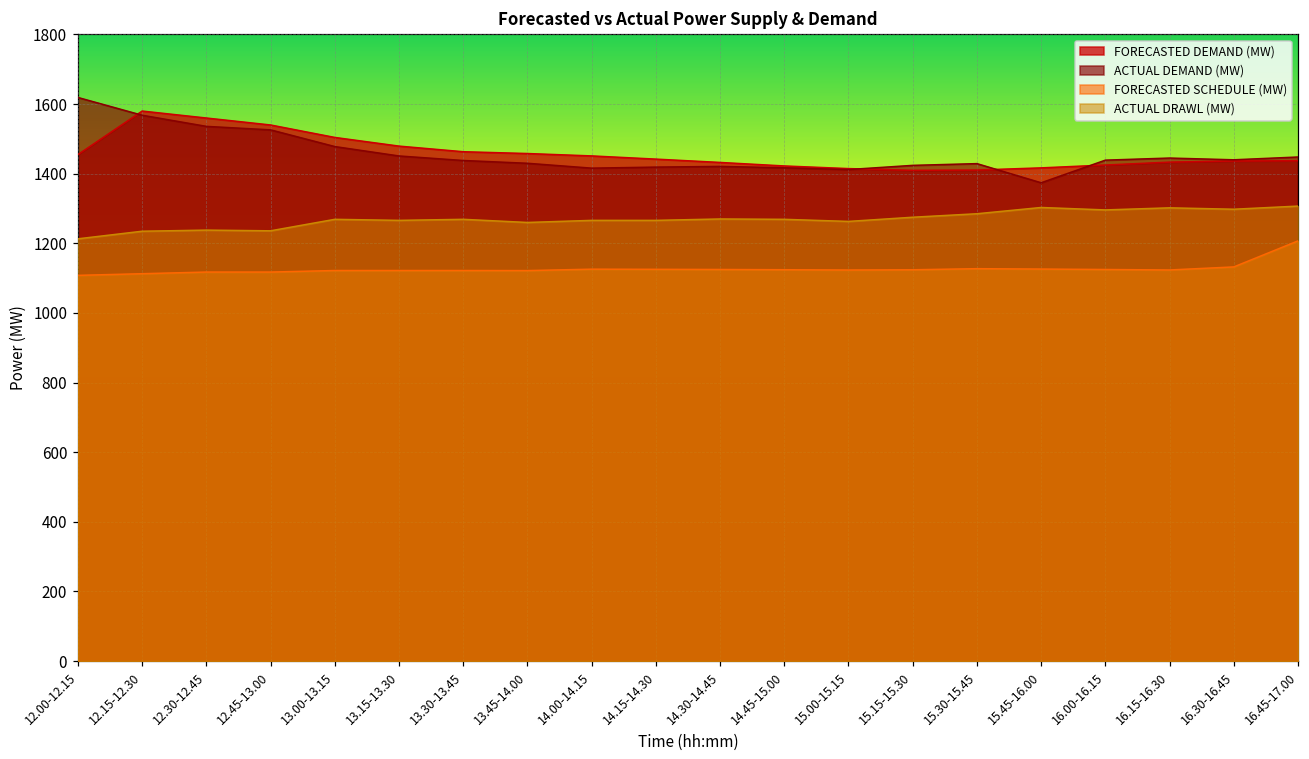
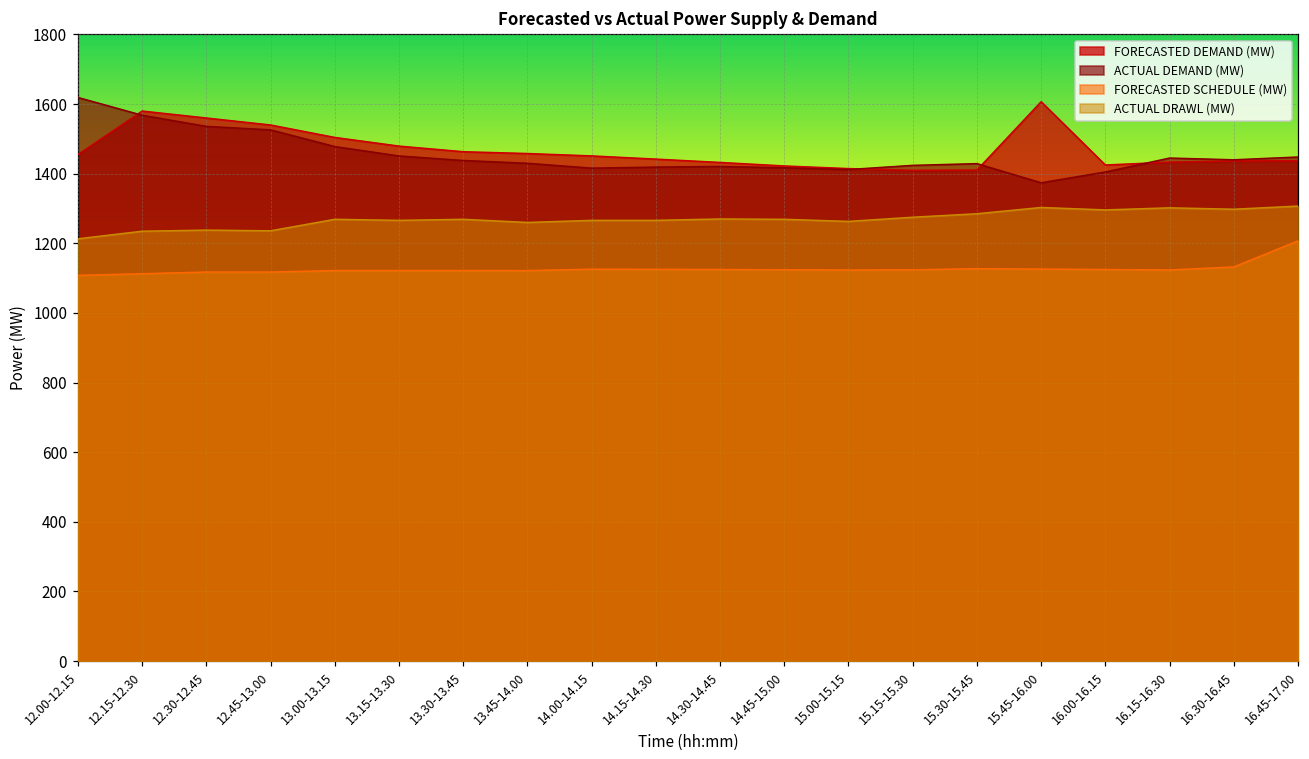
  {
    "FORECASTED DEMAND (MW)": {
      "12.00-12.15": 1460,
      "12.15-12.30": 1580,
      "12.30-12.45": 1560,
      "12.45-13.00": 1540,
      "13.00-13.15": 1500,
      "13.15-13.30": 1480,
      "13.30-13.45": 1460,
      "13.45-14.00": 1460,
      "14.00-14.15": 1450,
      "14.15-14.30": 1440,
      "14.30-14.45": 1430,
      "15.15-15.30": 1410,
      "15.30-15.45": 1410,
-     "15.45-16.00": 1420,
+     "15.45-16.00": 1610,
      "16.00-16.15": 1430,
      "16.15-16.30": 1430,
      "16.45-17.00": 1440
    },
    "ACTUAL DEMAND (MW)": {
      "12.00-12.15": 1620,
      "12.15-12.30": 1570,
      "12.30-12.45": 1540,
      "12.45-13.00": 1530,
      "13.00-13.15": 1480,
      "13.15-13.30": 1450,
      "13.30-13.45": 1440,
      "13.45-14.00": 1430,
      "14.00-14.15": 1420,
      "14.15-14.30": 1420,
      "14.30-14.45": 1420,
      "15.15-15.30": 1420,
      "15.30-15.45": 1430,
      "15.45-16.00": 1370,
-     "16.00-16.15": 1440,
+     "16.00-16.15": 1410,
      "16.15-16.30": 1450,
      "16.45-17.00": 1450
    }
  }
